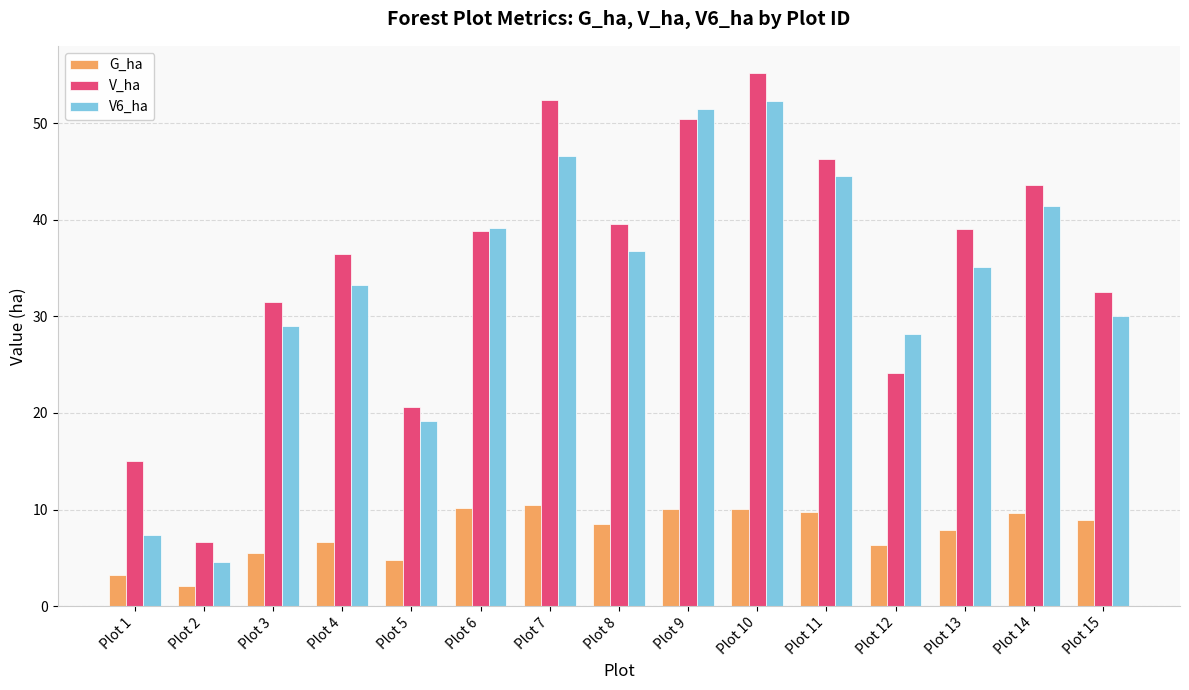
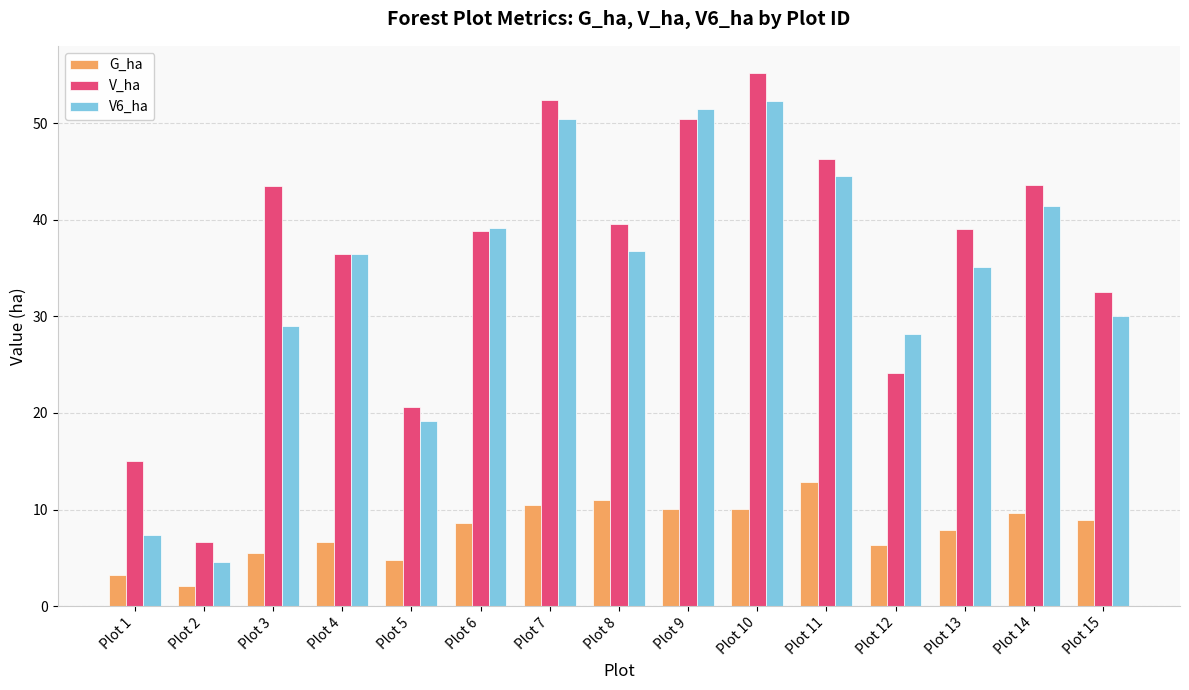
  {
    "G_ha": {
      "Plot 1": 3,
      "Plot 2": 2,
      "Plot 3": 5,
      "Plot 4": 7,
      "Plot 5": 5,
-     "Plot 6": 10,
+     "Plot 6": 9,
      "Plot 7": 11,
-     "Plot 8": 9,
+     "Plot 8": 11,
      "Plot 9": 10,
      "Plot 10": 10,
-     "Plot 11": 10,
+     "Plot 11": 13,
      "Plot 12": 6,
      "Plot 13": 8,
      "Plot 14": 10,
      "Plot 15": 9
    },
    "V_ha": {
      "Plot 1": 15,
      "Plot 2": 7,
-     "Plot 3": 32,
+     "Plot 3": 43,
      "Plot 4": 36,
      "Plot 5": 21,
      "Plot 6": 39,
      "Plot 7": 52,
      "Plot 8": 40,
      "Plot 9": 50,
      "Plot 10": 55,
      "Plot 11": 46,
      "Plot 12": 24,
      "Plot 13": 39,
      "Plot 14": 44,
      "Plot 15": 33
    },
    "V6_ha": {
      "Plot 1": 7,
      "Plot 2": 5,
      "Plot 3": 29,
-     "Plot 4": 33,
+     "Plot 4": 37,
      "Plot 5": 19,
      "Plot 6": 39,
-     "Plot 7": 47,
+     "Plot 7": 50,
      "Plot 8": 37,
      "Plot 9": 52,
      "Plot 10": 52,
      "Plot 11": 45,
      "Plot 12": 28,
      "Plot 13": 35,
      "Plot 14": 41,
      "Plot 15": 30
    }
  }
